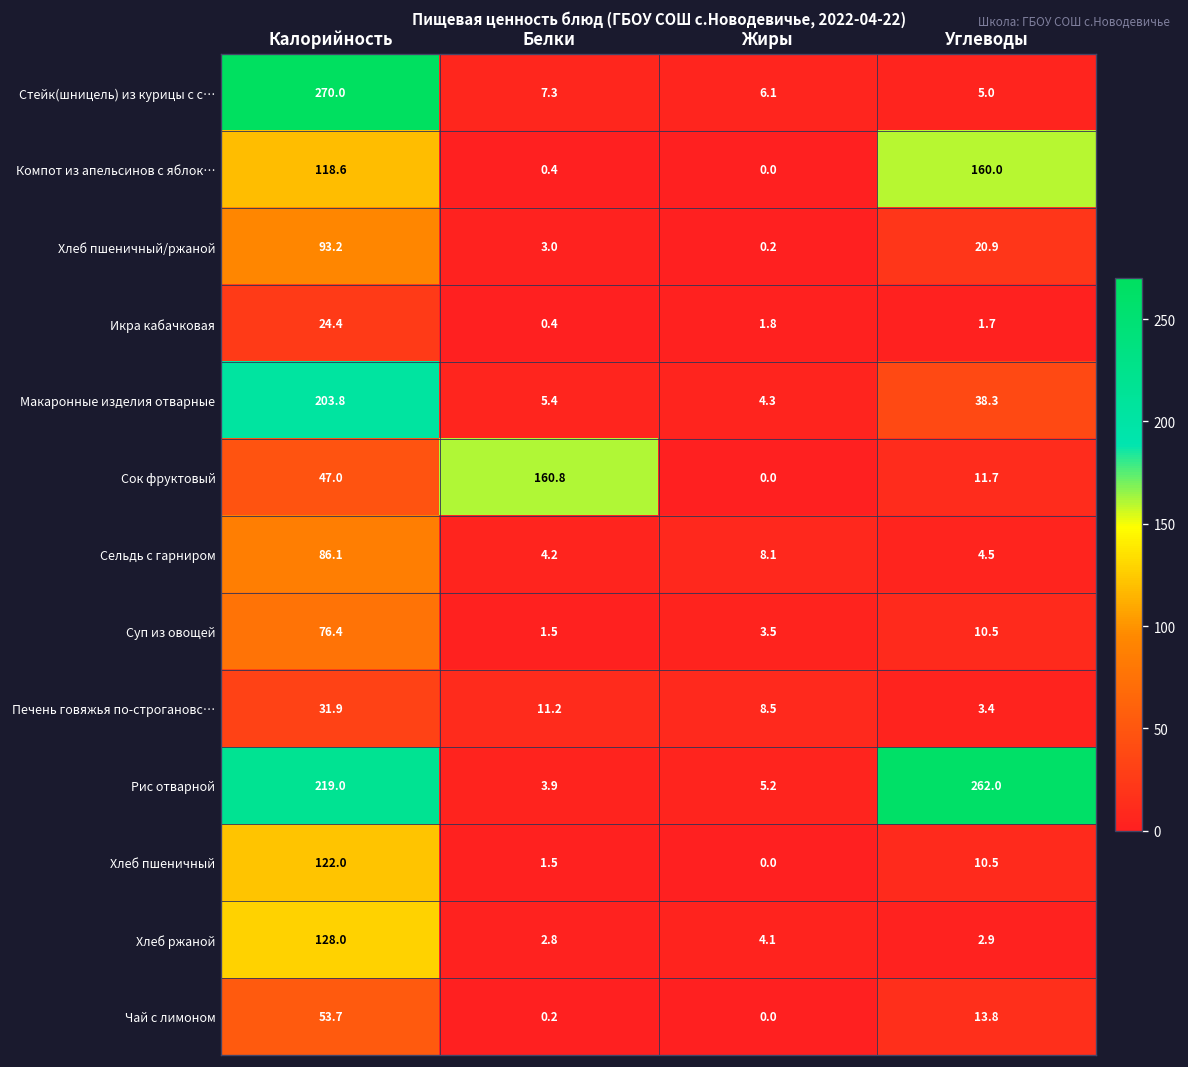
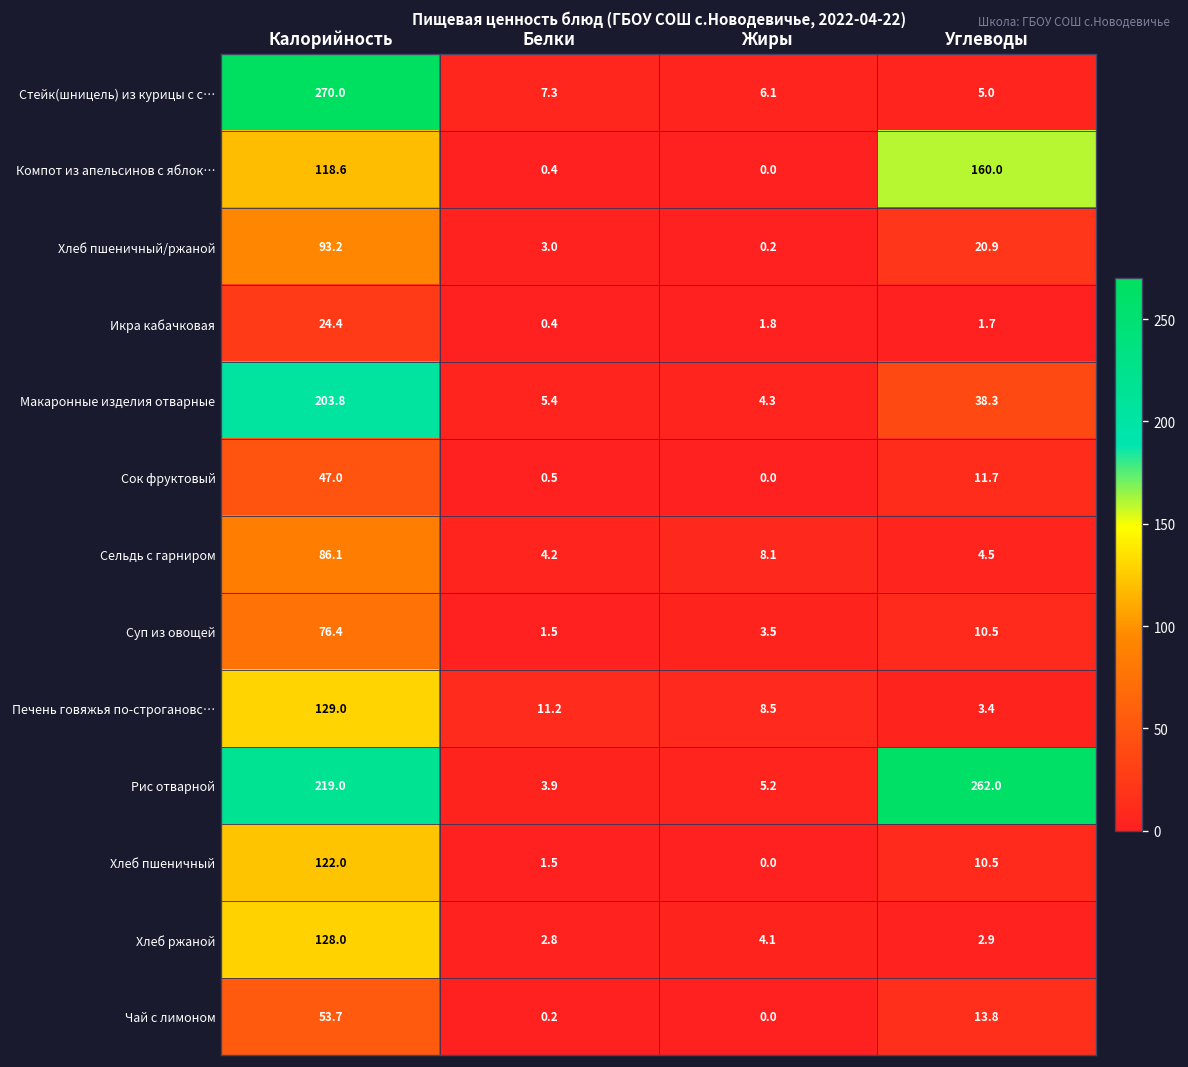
  {
    "Стейк(шницель) из курицы с с…": {
      "Калорийность": 270.0,
      "Белки": 7.3,
      "Жиры": 6.1,
      "Углеводы": 5.0
    },
    "Компот из апельсинов с яблок…": {
      "Калорийность": 118.6,
      "Белки": 0.4,
      "Жиры": 0.0,
      "Углеводы": 160.0
    },
    "Хлеб пшеничный/ржаной": {
      "Калорийность": 93.2,
      "Белки": 3.0,
      "Жиры": 0.2,
      "Углеводы": 20.9
    },
    "Икра кабачковая": {
      "Калорийность": 24.4,
      "Белки": 0.4,
      "Жиры": 1.8,
      "Углеводы": 1.7
    },
    "Макаронные изделия отварные": {
      "Калорийность": 203.8,
      "Белки": 5.4,
      "Жиры": 4.3,
      "Углеводы": 38.3
    },
    "Сок фруктовый": {
      "Калорийность": 47.0,
-     "Белки": 160.8,
+     "Белки": 0.5,
      "Жиры": 0.0,
      "Углеводы": 11.7
    },
    "Сельдь с гарниром": {
      "Калорийность": 86.1,
      "Белки": 4.2,
      "Жиры": 8.1,
      "Углеводы": 4.5
    },
    "Суп из овощей": {
      "Калорийность": 76.4,
      "Белки": 1.5,
      "Жиры": 3.5,
      "Углеводы": 10.5
    },
    "Печень говяжья по-строгановс…": {
-     "Калорийность": 31.9,
+     "Калорийность": 129.0,
      "Белки": 11.2,
      "Жиры": 8.5,
      "Углеводы": 3.4
    },
    "Рис отварной": {
      "Калорийность": 219.0,
      "Белки": 3.9,
      "Жиры": 5.2,
      "Углеводы": 262.0
    },
    "Хлеб пшеничный": {
      "Калорийность": 122.0,
      "Белки": 1.5,
      "Жиры": 0.0,
      "Углеводы": 10.5
    },
    "Хлеб ржаной": {
      "Калорийность": 128.0,
      "Белки": 2.8,
      "Жиры": 4.1,
      "Углеводы": 2.9
    },
    "Чай с лимоном": {
      "Калорийность": 53.7,
      "Белки": 0.2,
      "Жиры": 0.0,
      "Углеводы": 13.8
    }
  }
